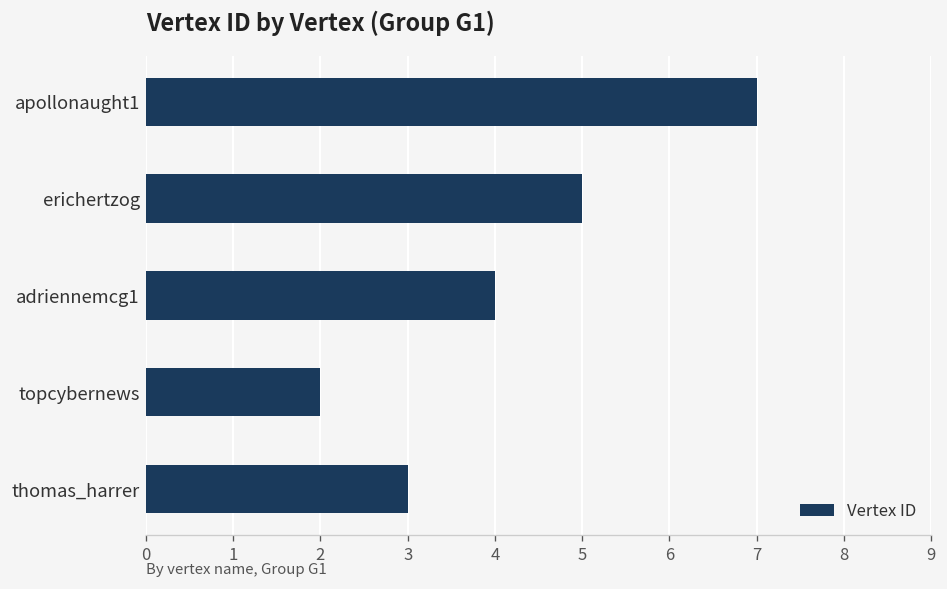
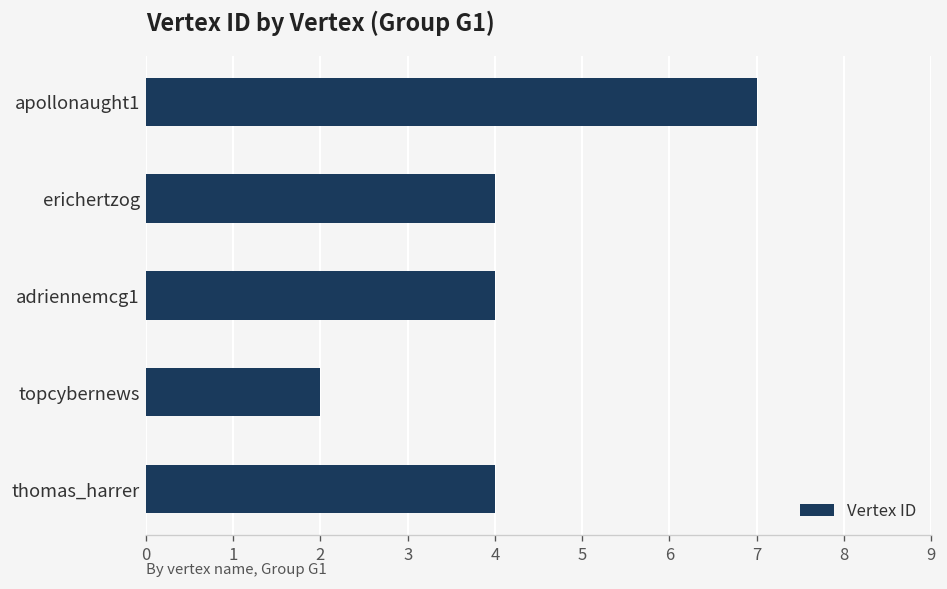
  {
    "apollonaught1": 7,
-   "erichertzog": 5,
+   "erichertzog": 4,
    "adriennemcg1": 4,
    "topcybernews": 2,
-   "thomas_harrer": 3
+   "thomas_harrer": 4
  }
